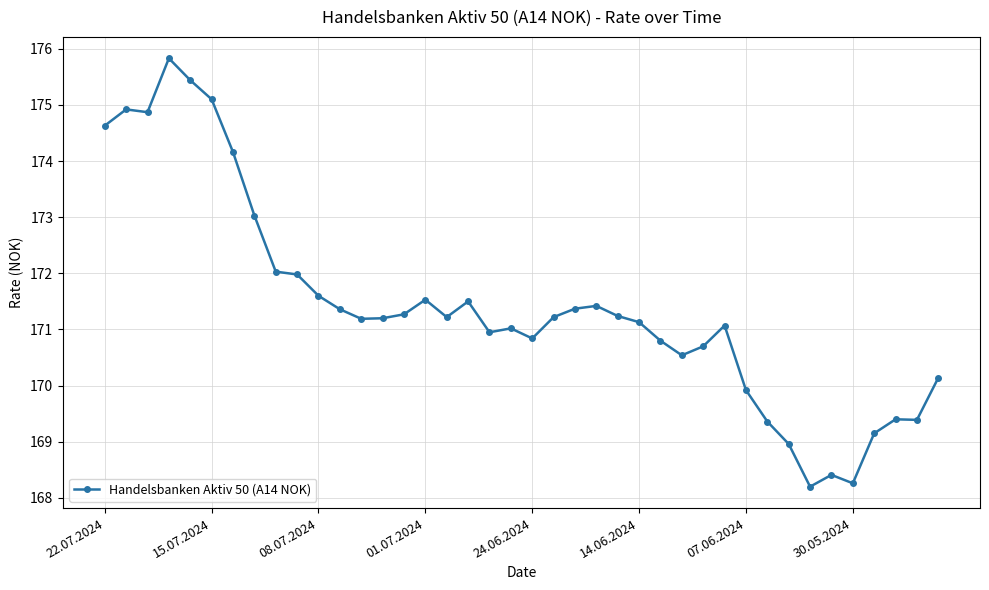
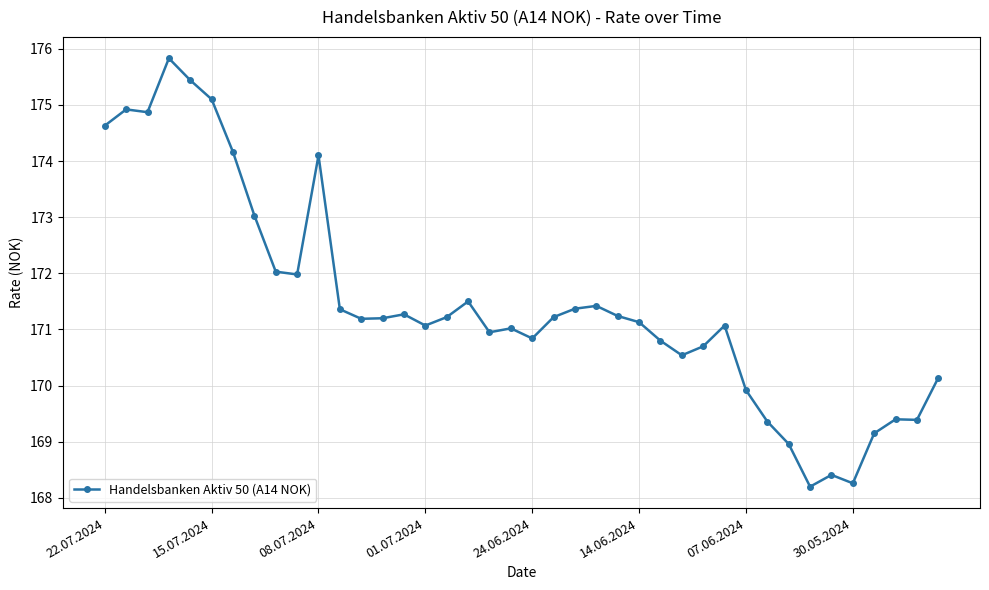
  {
    "22.07.2024": 174.6,
    "15.07.2024": 175.1,
-   "08.07.2024": 171.6,
-   "01.07.2024": 171.5,
+   "08.07.2024": 174.1,
+   "01.07.2024": 171.1,
    "24.06.2024": 170.8,
    "14.06.2024": 171.1,
    "07.06.2024": 169.9,
    "30.05.2024": 168.3
  }
